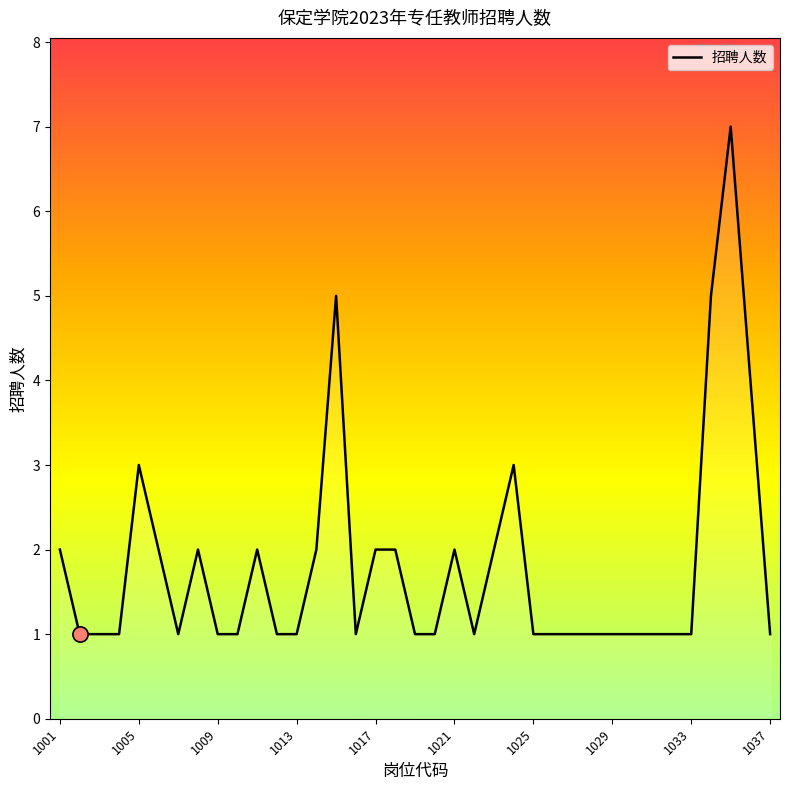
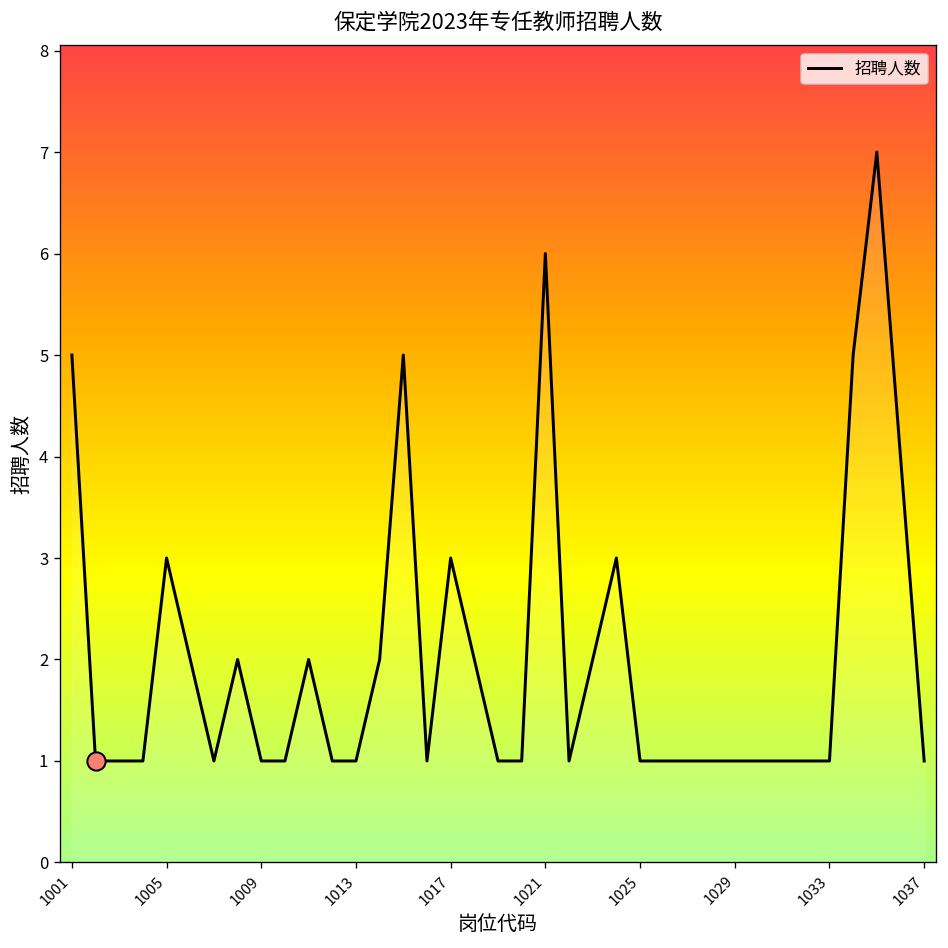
  {
    "招聘人数": {
-     "1001": 2,
+     "1001": 5,
      "1005": 3,
      "1009": 1,
      "1013": 1,
-     "1017": 2,
-     "1021": 2,
+     "1017": 3,
+     "1021": 6,
      "1025": 1,
      "1029": 1,
      "1033": 1,
      "1037": 1
    }
  }
